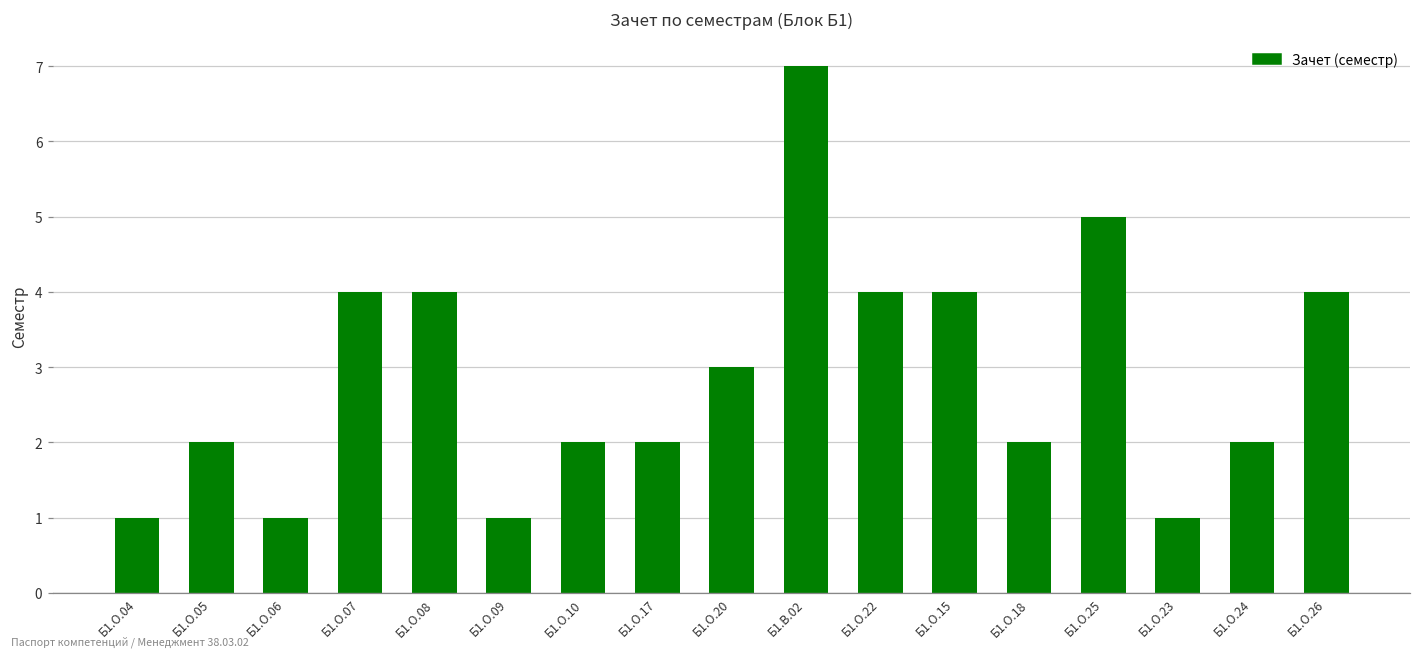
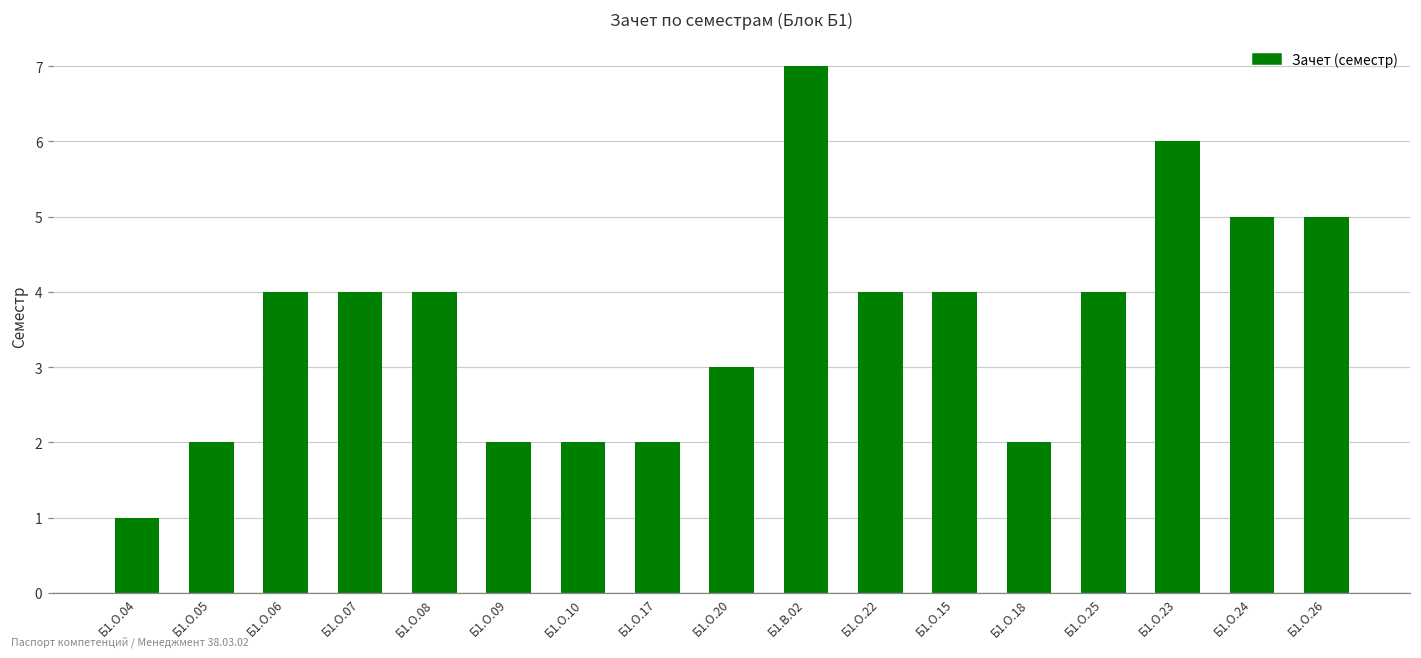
  {
    "Б1.О.04": 1,
    "Б1.О.05": 2,
-   "Б1.О.06": 1,
+   "Б1.О.06": 4,
    "Б1.О.07": 4,
    "Б1.О.08": 4,
-   "Б1.О.09": 1,
+   "Б1.О.09": 2,
    "Б1.О.10": 2,
    "Б1.О.17": 2,
    "Б1.О.20": 3,
    "Б1.В.02": 7,
    "Б1.О.22": 4,
    "Б1.О.15": 4,
    "Б1.О.18": 2,
-   "Б1.О.25": 5,
-   "Б1.О.23": 1,
-   "Б1.О.24": 2,
-   "Б1.О.26": 4
+   "Б1.О.25": 4,
+   "Б1.О.23": 6,
+   "Б1.О.24": 5,
+   "Б1.О.26": 5
  }
